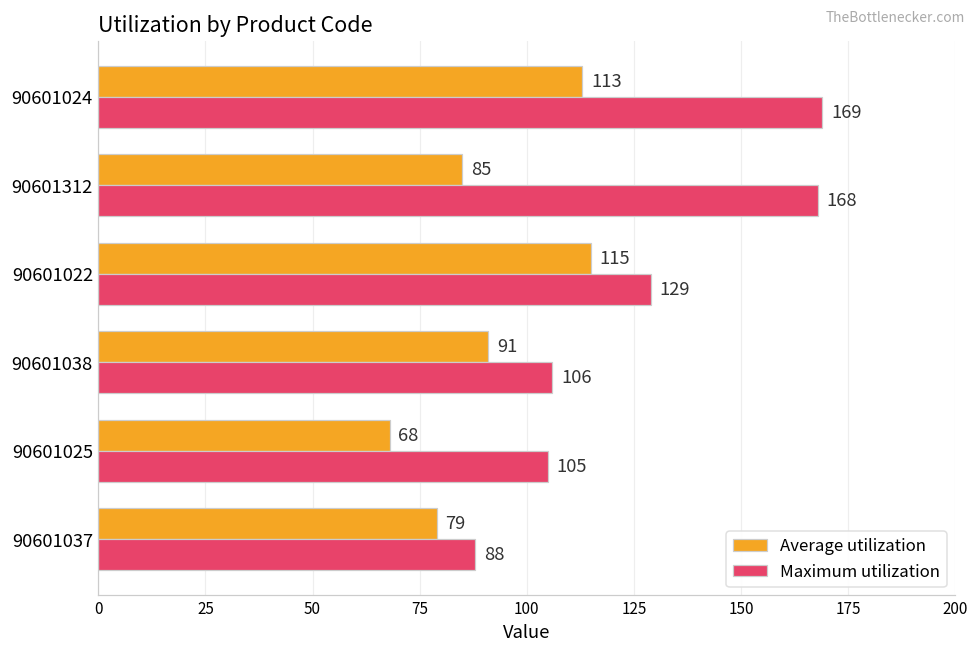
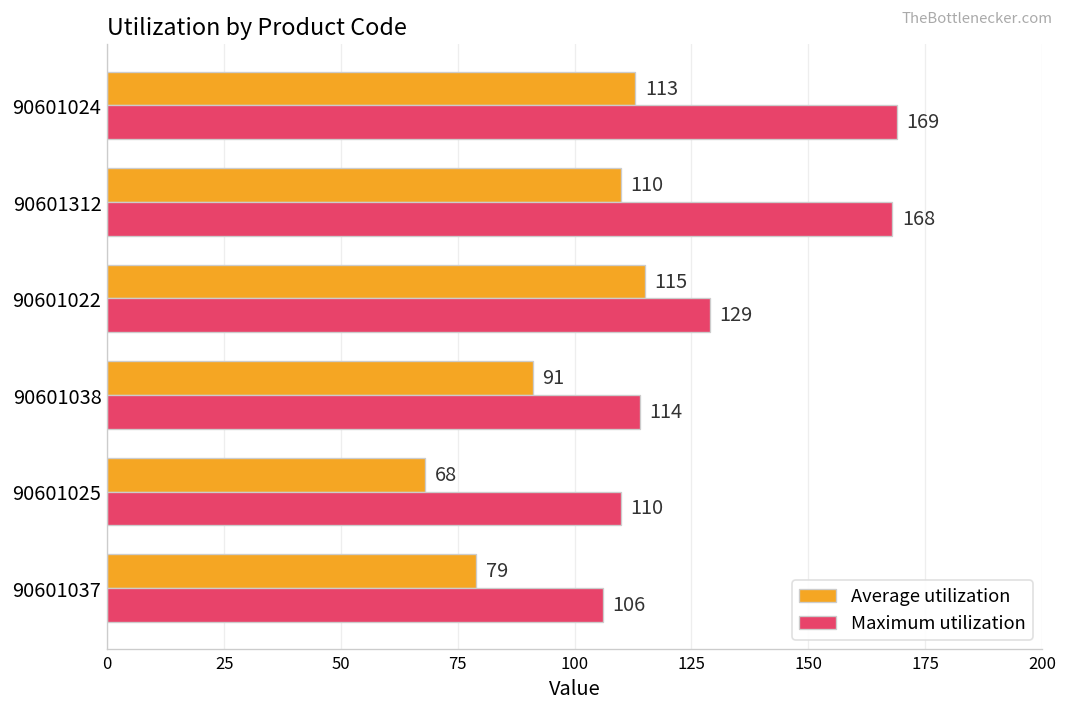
  {
    "Average utilization": {
      "90601024": 113,
-     "90601312": 85,
+     "90601312": 110,
      "90601022": 115,
      "90601038": 91,
      "90601025": 68,
      "90601037": 79
    },
    "Maximum utilization": {
      "90601024": 169,
      "90601312": 168,
      "90601022": 129,
-     "90601038": 106,
-     "90601025": 105,
-     "90601037": 88
+     "90601038": 114,
+     "90601025": 110,
+     "90601037": 106
    }
  }
